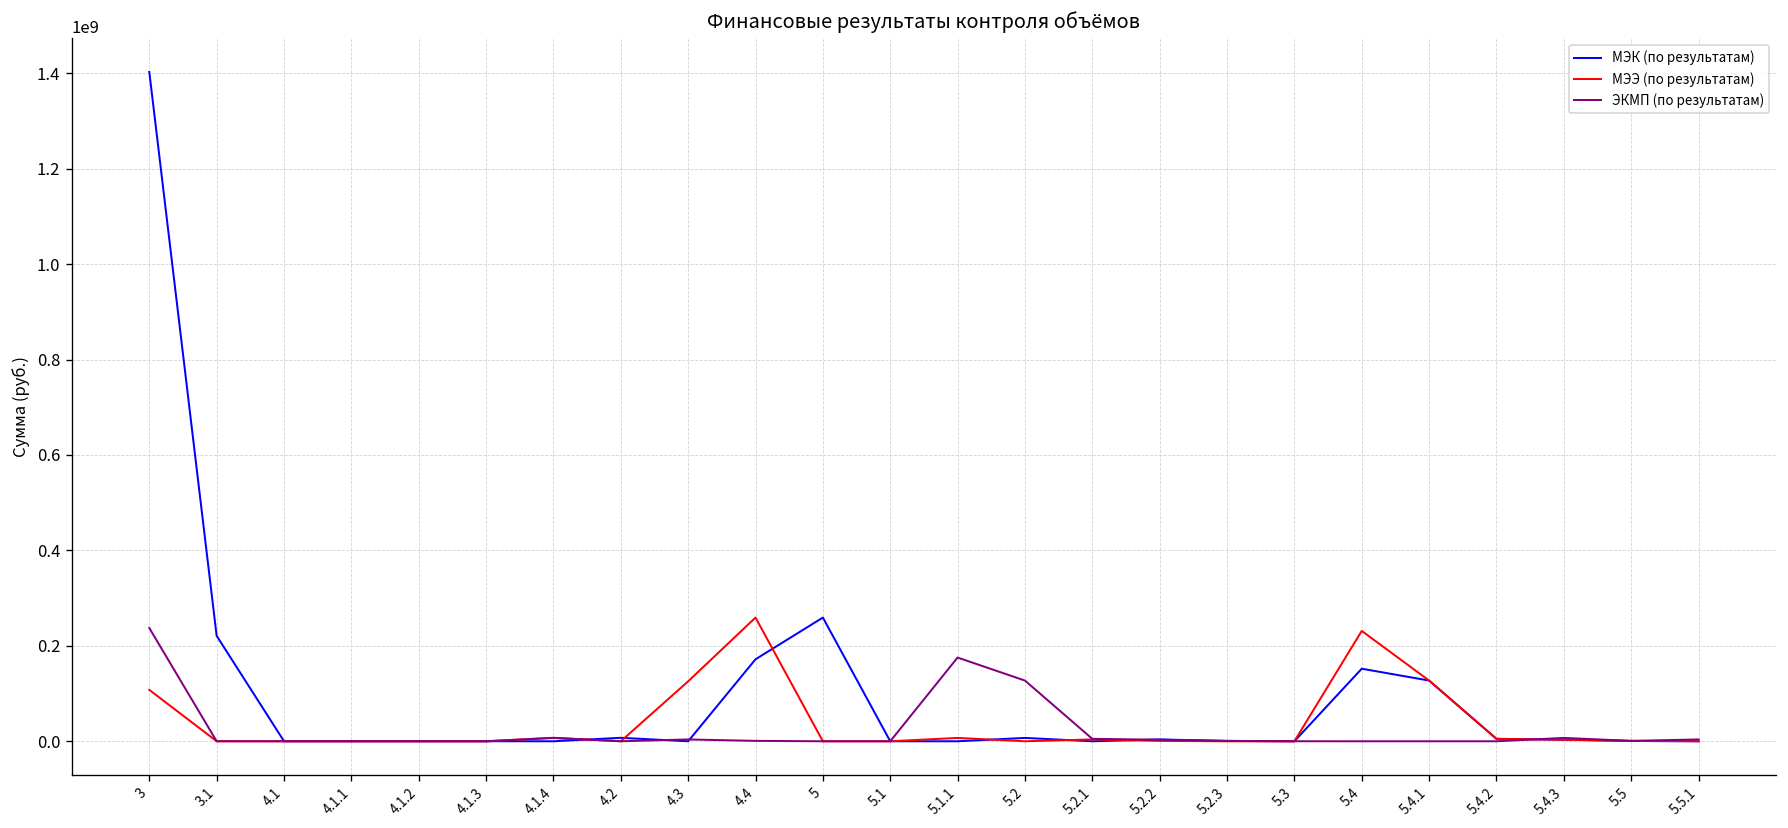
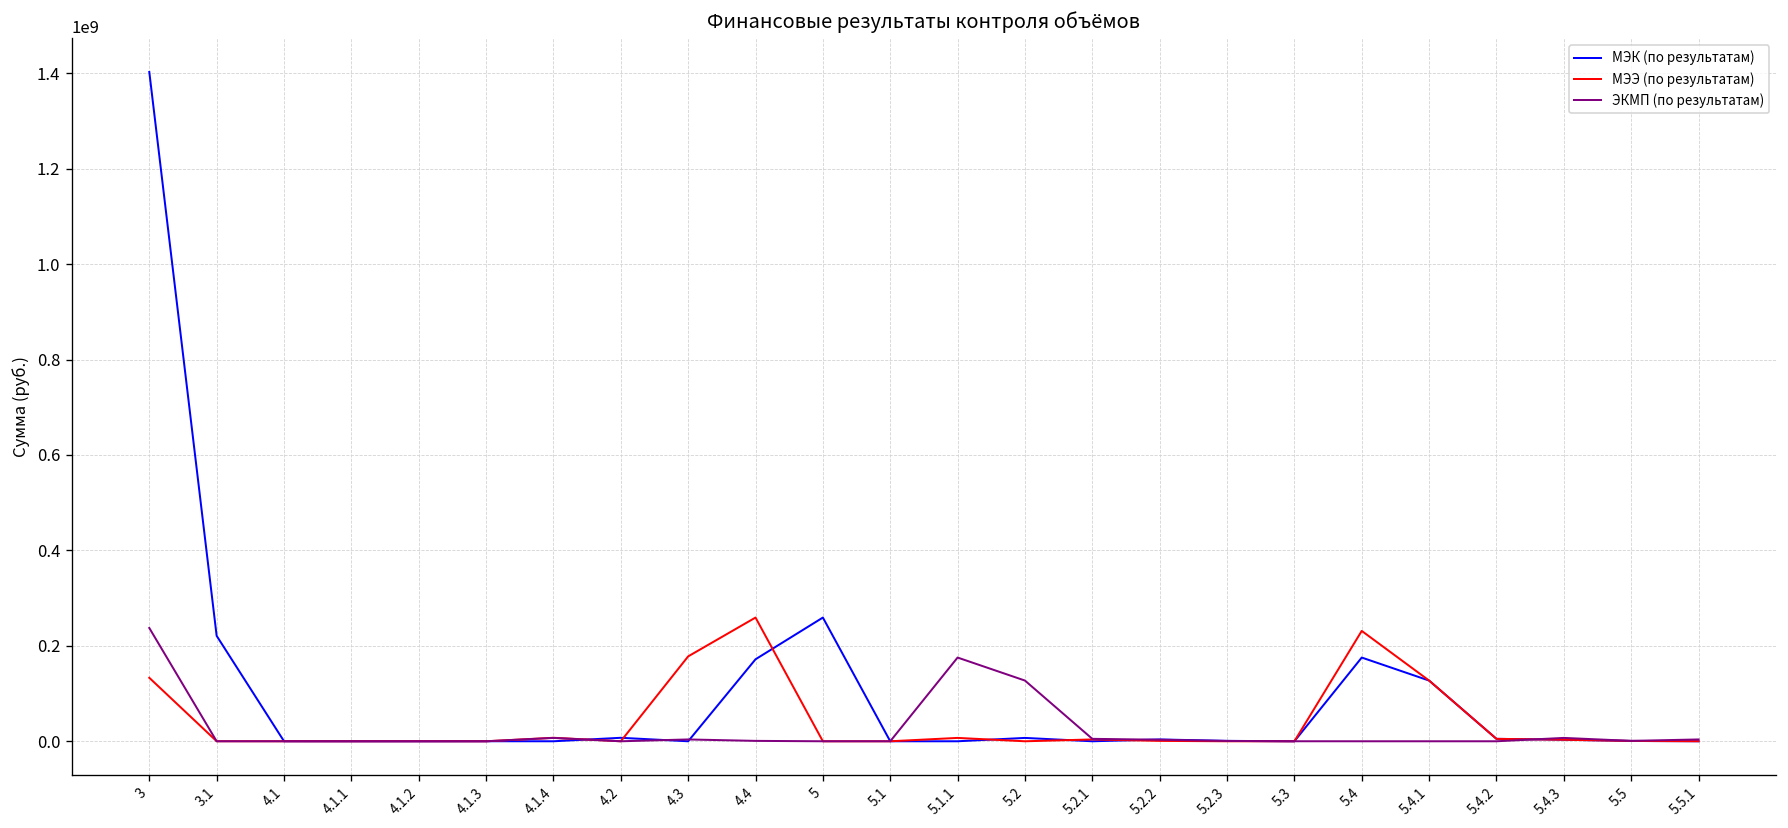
  {
    "МЭК (по результатам)": {
      "3": 1400000000,
      "3.1": 220000000,
      "4.1.4": 0,
      "4.2": 10000000,
      "4.4": 170000000,
      "5": 260000000,
      "5.1.1": 0,
      "5.2": 10000000,
-     "5.4": 150000000
+     "5.4": 180000000
    },
    "МЭЭ (по результатам)": {
-     "3": 110000000,
-     "4.3": 130000000,
+     "3": 130000000,
+     "4.3": 180000000,
      "4.4": 260000000,
      "5.1.1": 10000000,
      "5.2": 0,
      "5.4": 230000000
    },
    "ЭКМП (по результатам)": {
      "3": 240000000,
      "4.4": 0,
      "5.1.1": 180000000,
      "5.2": 130000000,
      "5.4": 0,
      "5.4.1": 0
    }
  }
